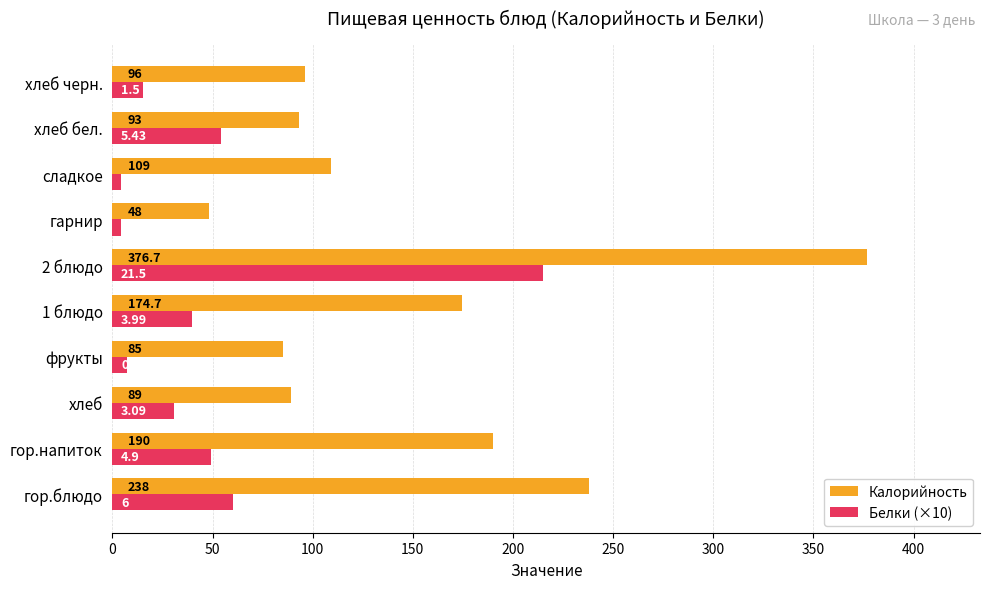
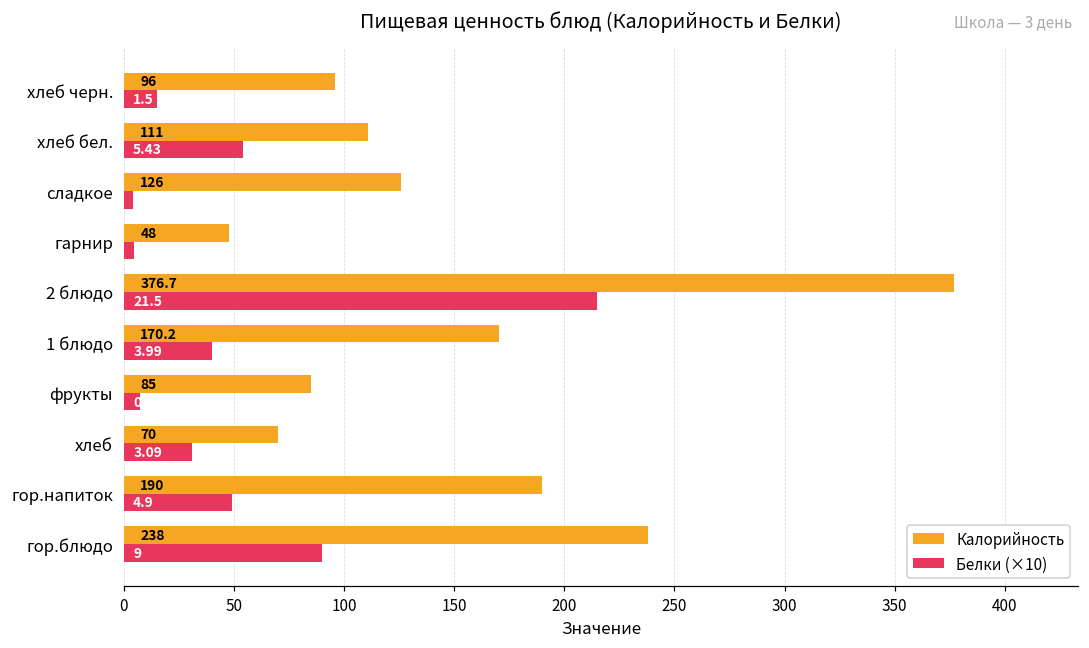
  {
    "Калорийность": {
      "хлеб черн.": 96,
-     "хлеб бел.": 93,
-     "сладкое": 109,
+     "хлеб бел.": 111,
+     "сладкое": 126,
      "гарнир": 48,
      "2 блюдо": 376.7,
-     "1 блюдо": 174.7,
+     "1 блюдо": 170.2,
      "фрукты": 85,
-     "хлеб": 89,
+     "хлеб": 70,
      "гор.напиток": 190,
      "гор.блюдо": 238
    },
    "Белки (×10)": {
-     "гор.блюдо": 6
+     "гор.блюдо": 9
    }
  }
